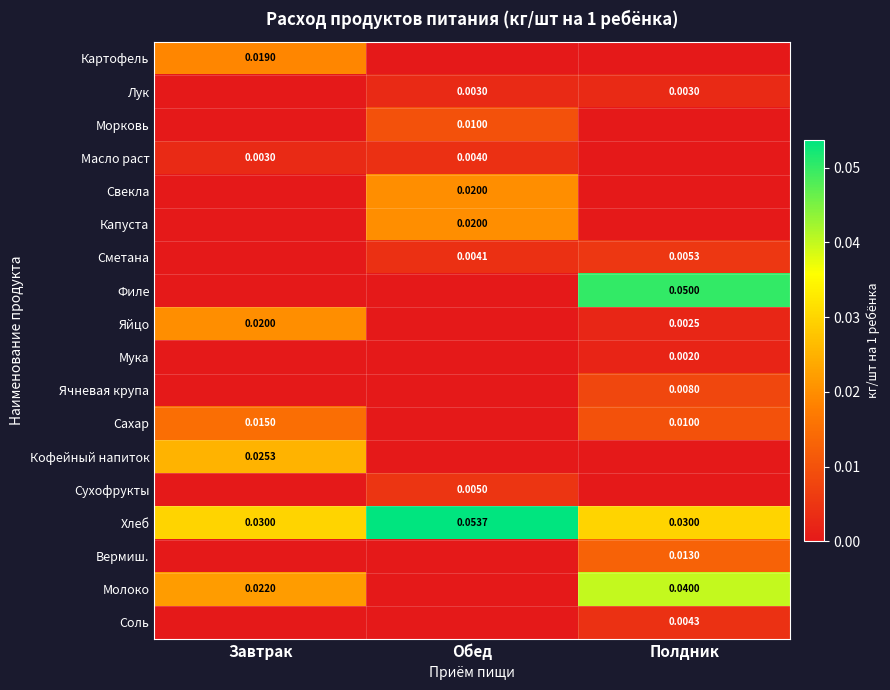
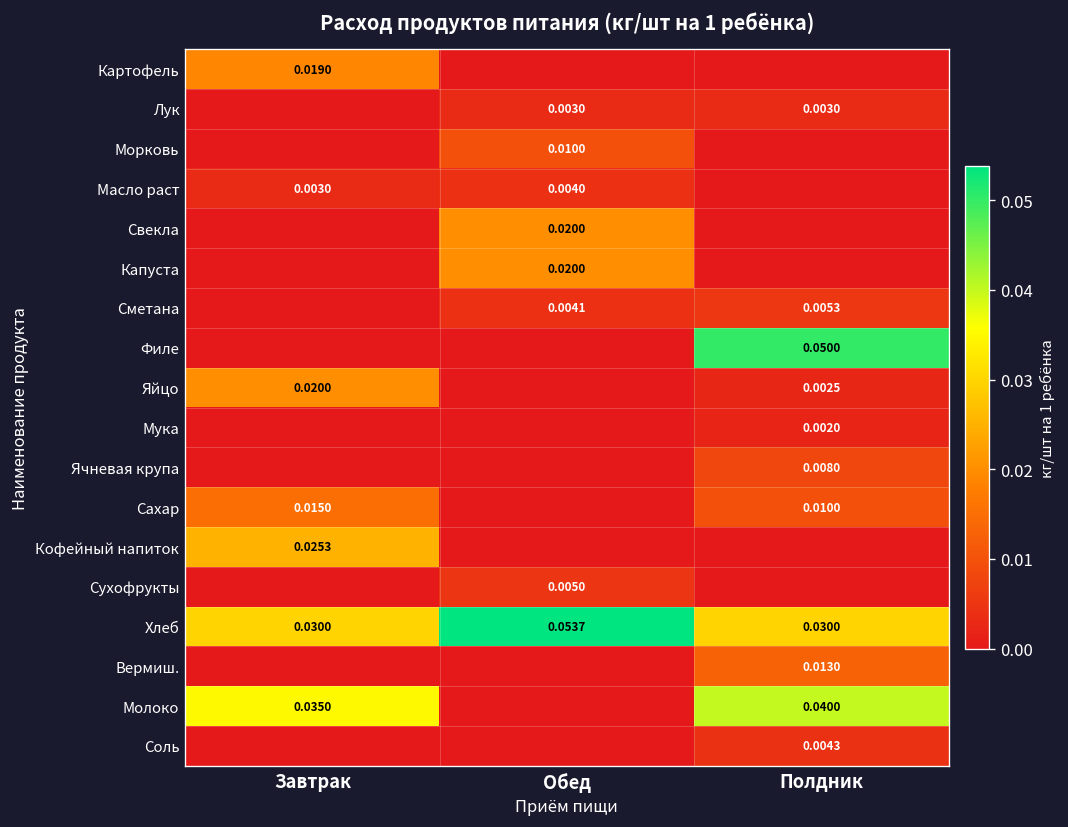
  {
    "Картофель": {
      "Завтрак": 0.0190
    },
    "Лук": {
      "Обед": 0.0030,
      "Полдник": 0.0030
    },
    "Морковь": {
      "Обед": 0.0100
    },
    "Масло раст": {
      "Завтрак": 0.0030,
      "Обед": 0.0040
    },
    "Свекла": {
      "Обед": 0.0200
    },
    "Капуста": {
      "Обед": 0.0200
    },
    "Сметана": {
      "Обед": 0.0041,
      "Полдник": 0.0053
    },
    "Филе": {
      "Полдник": 0.0500
    },
    "Яйцо": {
      "Завтрак": 0.0200,
      "Полдник": 0.0025
    },
    "Мука": {
      "Полдник": 0.0020
    },
    "Ячневая крупа": {
      "Полдник": 0.0080
    },
    "Сахар": {
      "Завтрак": 0.0150,
      "Полдник": 0.0100
    },
    "Кофейный напиток": {
      "Завтрак": 0.0253
    },
    "Сухофрукты": {
      "Обед": 0.0050
    },
    "Хлеб": {
      "Завтрак": 0.0300,
      "Обед": 0.0537,
      "Полдник": 0.0300
    },
    "Вермиш.": {
      "Полдник": 0.0130
    },
    "Молоко": {
-     "Завтрак": 0.0220,
+     "Завтрак": 0.0350,
      "Полдник": 0.0400
    },
    "Соль": {
      "Полдник": 0.0043
    }
  }
